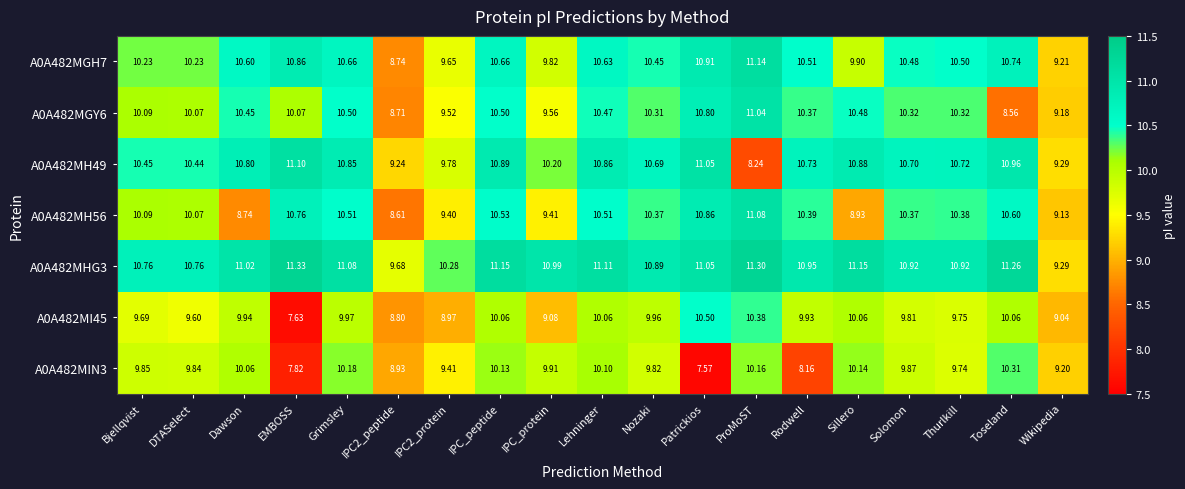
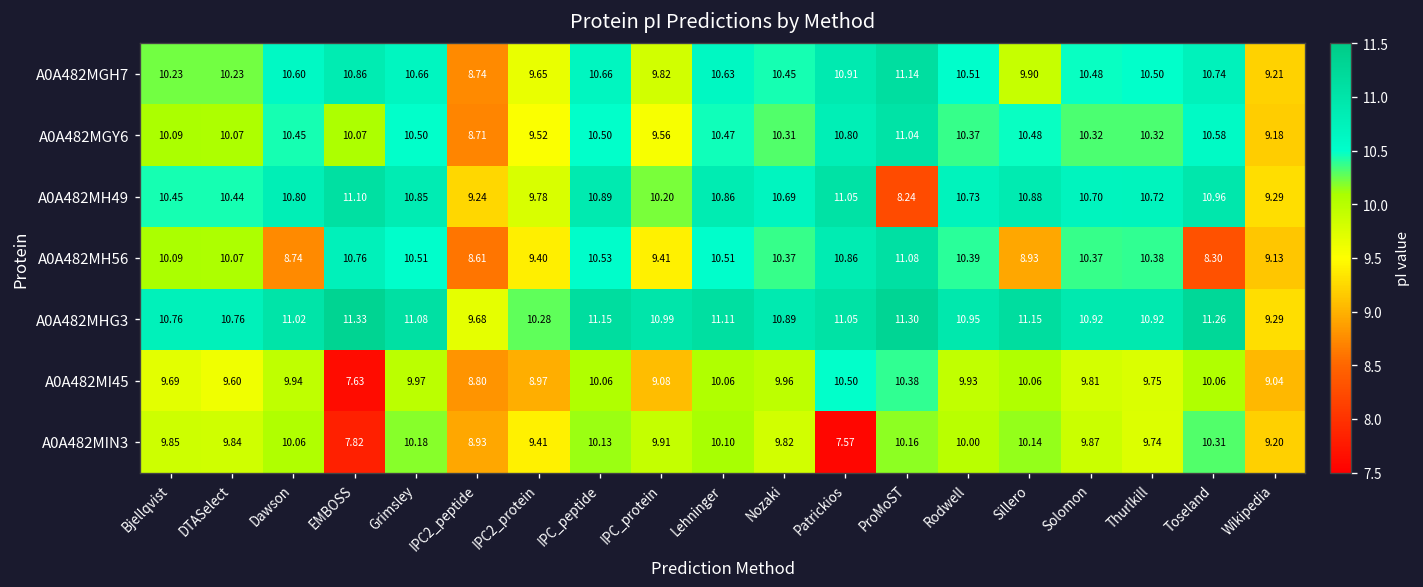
  {
    "A0A482MGH7": {
      "Bjellqvist": 10.23,
      "DTASelect": 10.23,
      "Dawson": 10.60,
      "EMBOSS": 10.86,
      "Grimsley": 10.66,
      "IPC2_peptide": 8.74,
      "IPC2_protein": 9.65,
      "IPC_peptide": 10.66,
      "IPC_protein": 9.82,
      "Lehninger": 10.63,
      "Nozaki": 10.45,
      "Patrickios": 10.91,
      "ProMoST": 11.14,
      "Rodwell": 10.51,
      "Sillero": 9.90,
      "Solomon": 10.48,
      "Thurlkill": 10.50,
      "Toseland": 10.74,
      "Wikipedia": 9.21
    },
    "A0A482MGY6": {
      "Bjellqvist": 10.09,
      "DTASelect": 10.07,
      "Dawson": 10.45,
      "EMBOSS": 10.07,
      "Grimsley": 10.50,
      "IPC2_peptide": 8.71,
      "IPC2_protein": 9.52,
      "IPC_peptide": 10.50,
      "IPC_protein": 9.56,
      "Lehninger": 10.47,
      "Nozaki": 10.31,
      "Patrickios": 10.80,
      "ProMoST": 11.04,
      "Rodwell": 10.37,
      "Sillero": 10.48,
      "Solomon": 10.32,
      "Thurlkill": 10.32,
-     "Toseland": 8.56,
+     "Toseland": 10.58,
      "Wikipedia": 9.18
    },
    "A0A482MH49": {
      "Bjellqvist": 10.45,
      "DTASelect": 10.44,
      "Dawson": 10.80,
      "EMBOSS": 11.10,
      "Grimsley": 10.85,
      "IPC2_peptide": 9.24,
      "IPC2_protein": 9.78,
      "IPC_peptide": 10.89,
      "IPC_protein": 10.20,
      "Lehninger": 10.86,
      "Nozaki": 10.69,
      "Patrickios": 11.05,
      "ProMoST": 8.24,
      "Rodwell": 10.73,
      "Sillero": 10.88,
      "Solomon": 10.70,
      "Thurlkill": 10.72,
      "Toseland": 10.96,
      "Wikipedia": 9.29
    },
    "A0A482MH56": {
      "Bjellqvist": 10.09,
      "DTASelect": 10.07,
      "Dawson": 8.74,
      "EMBOSS": 10.76,
      "Grimsley": 10.51,
      "IPC2_peptide": 8.61,
      "IPC2_protein": 9.40,
      "IPC_peptide": 10.53,
      "IPC_protein": 9.41,
      "Lehninger": 10.51,
      "Nozaki": 10.37,
      "Patrickios": 10.86,
      "ProMoST": 11.08,
      "Rodwell": 10.39,
      "Sillero": 8.93,
      "Solomon": 10.37,
      "Thurlkill": 10.38,
-     "Toseland": 10.60,
+     "Toseland": 8.30,
      "Wikipedia": 9.13
    },
    "A0A482MHG3": {
      "Bjellqvist": 10.76,
      "DTASelect": 10.76,
      "Dawson": 11.02,
      "EMBOSS": 11.33,
      "Grimsley": 11.08,
      "IPC2_peptide": 9.68,
      "IPC2_protein": 10.28,
      "IPC_peptide": 11.15,
      "IPC_protein": 10.99,
      "Lehninger": 11.11,
      "Nozaki": 10.89,
      "Patrickios": 11.05,
      "ProMoST": 11.30,
      "Rodwell": 10.95,
      "Sillero": 11.15,
      "Solomon": 10.92,
      "Thurlkill": 10.92,
      "Toseland": 11.26,
      "Wikipedia": 9.29
    },
    "A0A482MI45": {
      "Bjellqvist": 9.69,
      "DTASelect": 9.60,
      "Dawson": 9.94,
      "EMBOSS": 7.63,
      "Grimsley": 9.97,
      "IPC2_peptide": 8.80,
      "IPC2_protein": 8.97,
      "IPC_peptide": 10.06,
      "IPC_protein": 9.08,
      "Lehninger": 10.06,
      "Nozaki": 9.96,
      "Patrickios": 10.50,
      "ProMoST": 10.38,
      "Rodwell": 9.93,
      "Sillero": 10.06,
      "Solomon": 9.81,
      "Thurlkill": 9.75,
      "Toseland": 10.06,
      "Wikipedia": 9.04
    },
    "A0A482MIN3": {
      "Bjellqvist": 9.85,
      "DTASelect": 9.84,
      "Dawson": 10.06,
      "EMBOSS": 7.82,
      "Grimsley": 10.18,
      "IPC2_peptide": 8.93,
      "IPC2_protein": 9.41,
      "IPC_peptide": 10.13,
      "IPC_protein": 9.91,
      "Lehninger": 10.10,
      "Nozaki": 9.82,
      "Patrickios": 7.57,
      "ProMoST": 10.16,
-     "Rodwell": 8.16,
+     "Rodwell": 10.00,
      "Sillero": 10.14,
      "Solomon": 9.87,
      "Thurlkill": 9.74,
      "Toseland": 10.31,
      "Wikipedia": 9.20
    }
  }
